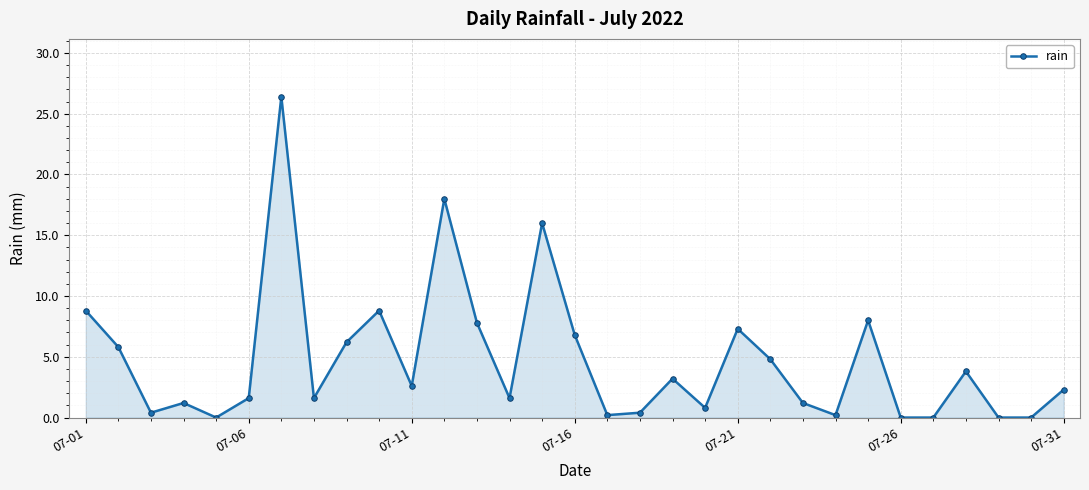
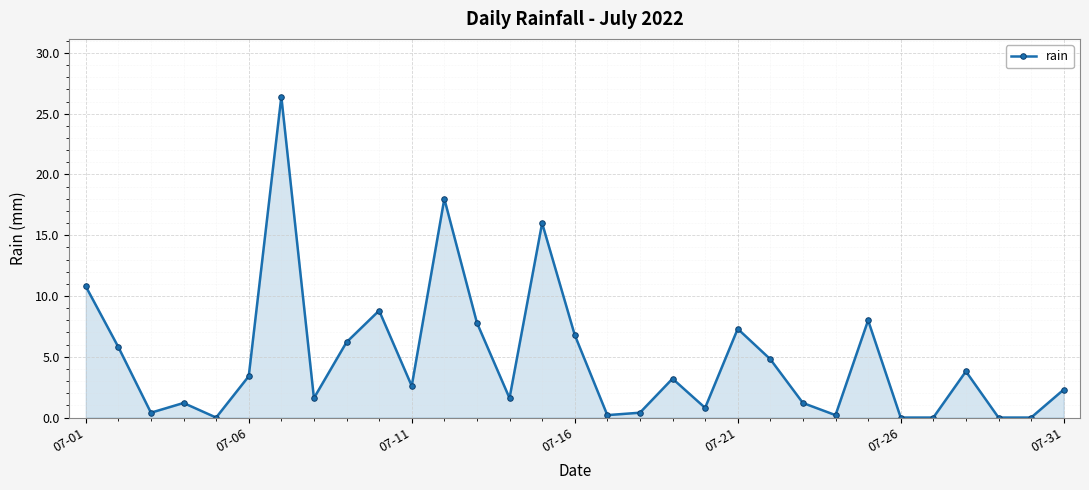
  {
-   "07-01": 8.8,
-   "07-06": 1.6,
+   "07-01": 10.8,
+   "07-06": 3.4,
    "07-11": 2.6,
    "07-16": 6.8,
    "07-21": 7.3,
    "07-26": 0.0,
    "07-31": 2.3
  }
